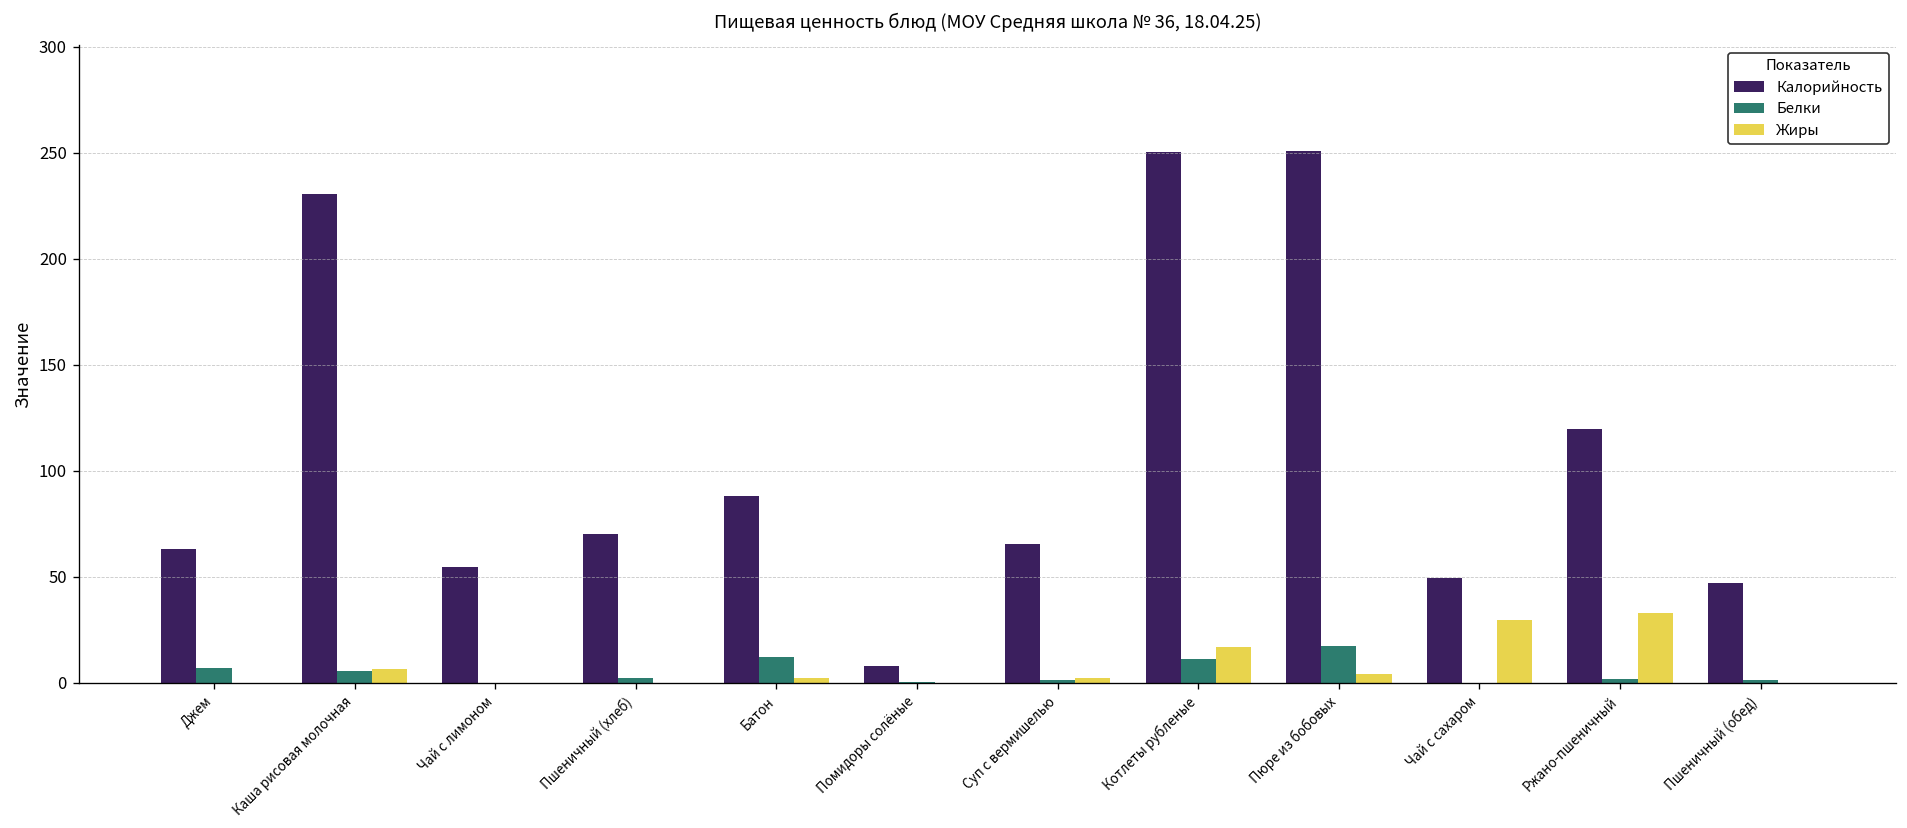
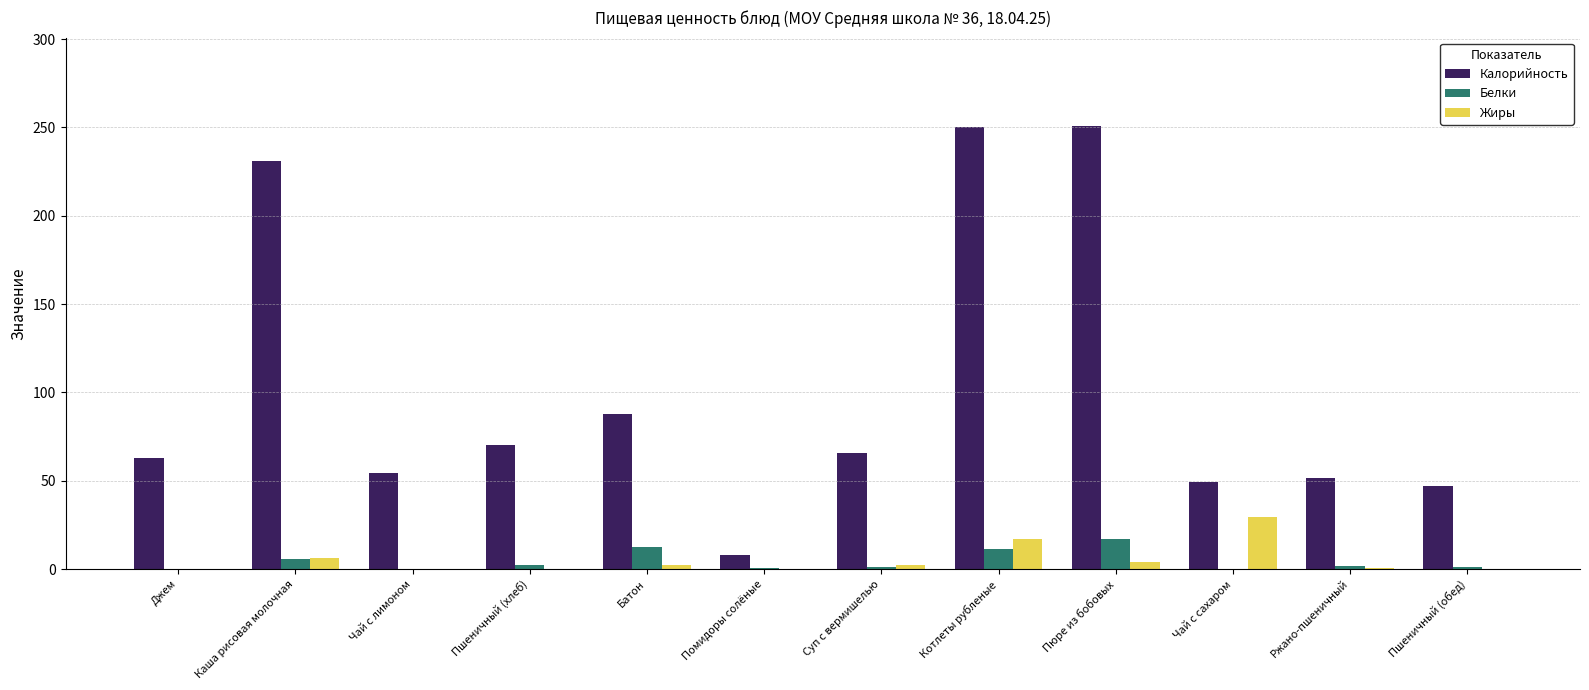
  {
    "Калорийность": {
      "Джем": 63,
      "Каша рисовая молочная": 231,
      "Чай с лимоном": 55,
      "Пшеничный (хлеб)": 71,
      "Батон": 88,
      "Помидоры солёные": 8,
      "Суп с вермишелью": 66,
      "Котлеты рубленые": 250,
      "Пюре из бобовых": 251,
      "Чай с сахаром": 49,
-     "Ржано-пшеничный": 120,
+     "Ржано-пшеничный": 52,
      "Пшеничный (обед)": 47
    },
    "Белки": {
-     "Джем": 7,
+     "Джем": 0,
      "Каша рисовая молочная": 6,
      "Пшеничный (хлеб)": 2,
      "Батон": 12,
      "Суп с вермишелью": 2,
      "Котлеты рубленые": 11,
      "Пюре из бобовых": 17,
      "Ржано-пшеничный": 2,
      "Пшеничный (обед)": 2
    },
    "Жиры": {
      "Джем": 0,
      "Каша рисовая молочная": 6,
      "Батон": 2,
      "Суп с вермишелью": 2,
      "Котлеты рубленые": 17,
      "Пюре из бобовых": 4,
      "Чай с сахаром": 30,
-     "Ржано-пшеничный": 33
+     "Ржано-пшеничный": 1
    }
  }
